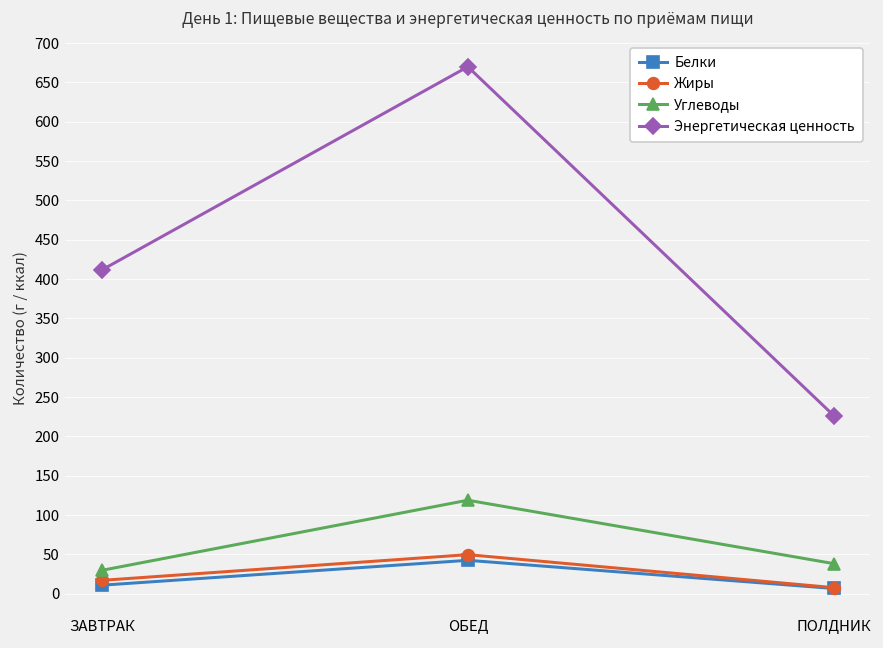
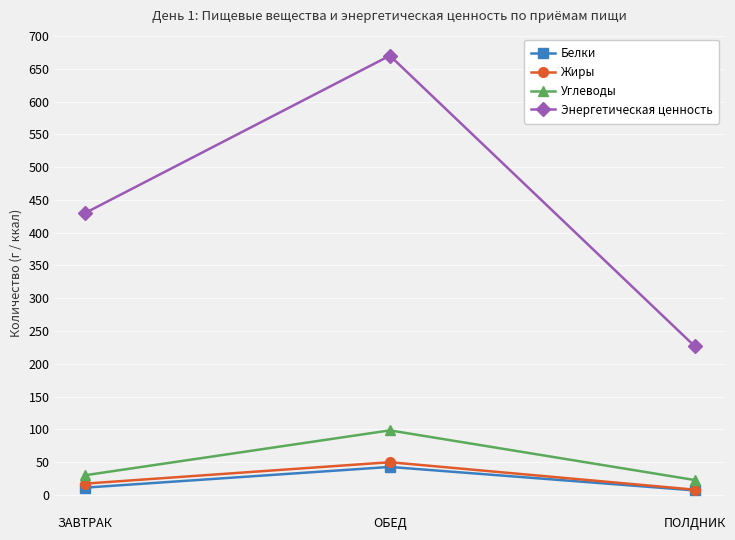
  {
    "Белки": {
      "ЗАВТРАК": 10,
      "ОБЕД": 40
    },
    "Жиры": {
      "ЗАВТРАК": 20,
      "ОБЕД": 50
    },
    "Углеводы": {
      "ЗАВТРАК": 30,
-     "ОБЕД": 120,
-     "ПОЛДНИК": 40
+     "ОБЕД": 100,
+     "ПОЛДНИК": 20
    },
    "Энергетическая ценность": {
-     "ЗАВТРАК": 410,
+     "ЗАВТРАК": 430,
      "ОБЕД": 670,
      "ПОЛДНИК": 230
    }
  }
